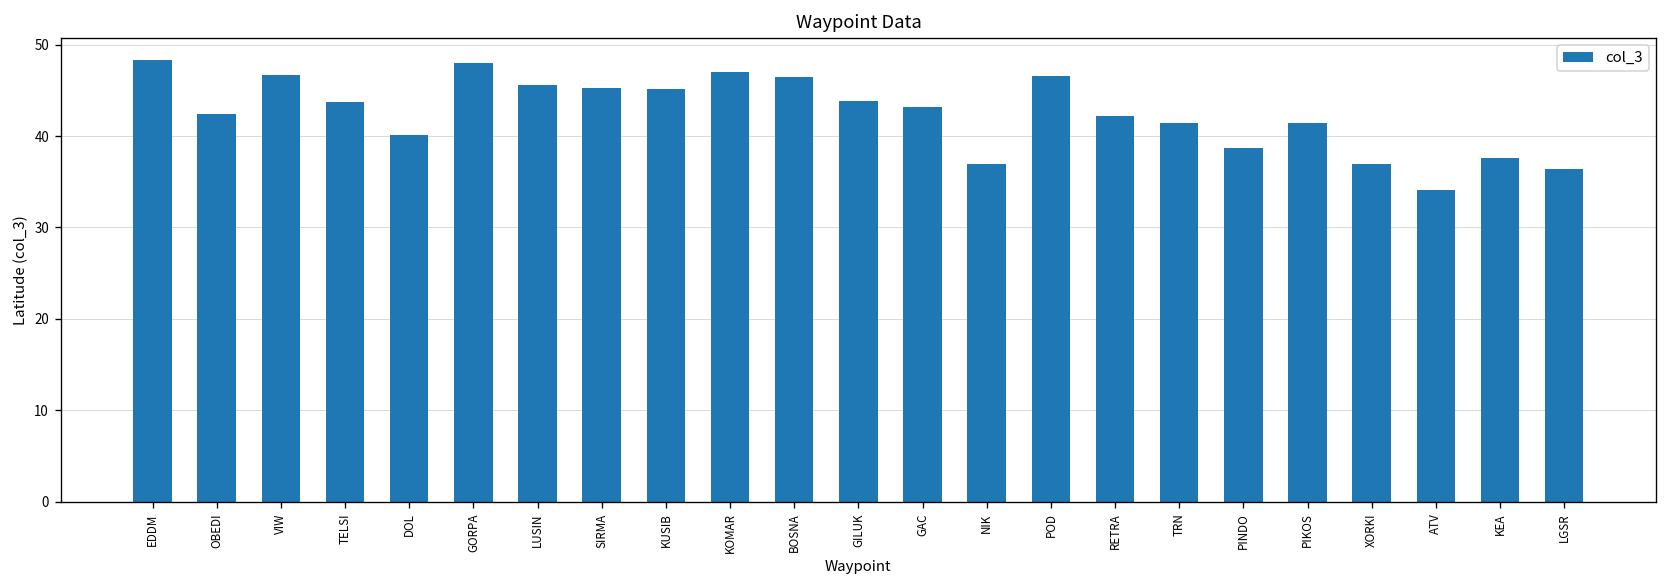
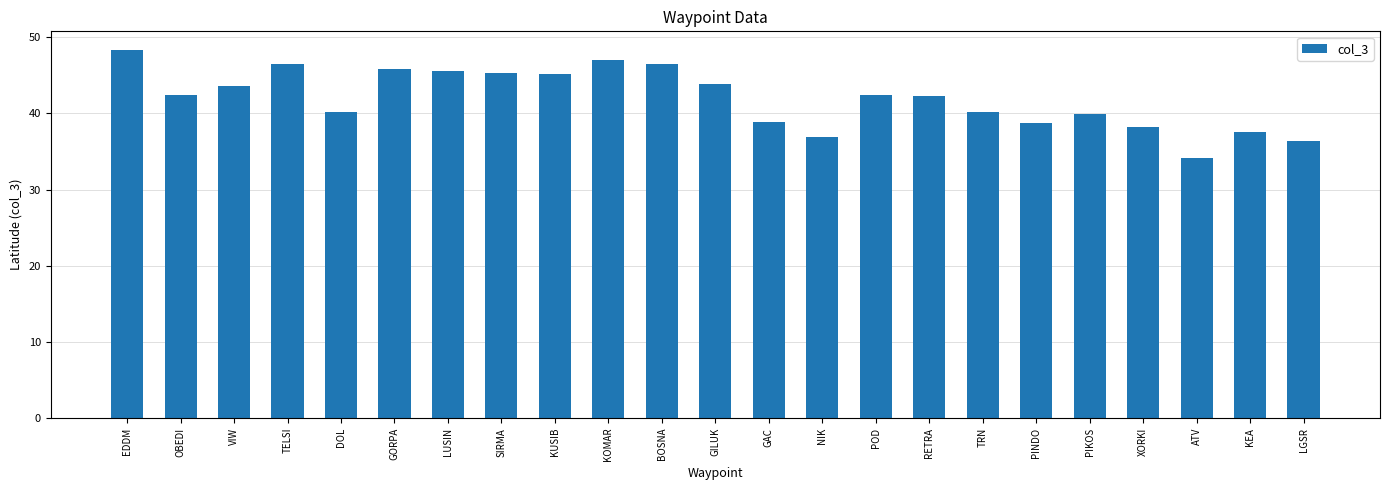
  {
    "EDDM": 48,
    "OBEDI": 42,
-   "VIW": 47,
-   "TELSI": 44,
+   "VIW": 44,
+   "TELSI": 46,
    "DOL": 40,
-   "GORPA": 48,
+   "GORPA": 46,
    "LUSIN": 46,
    "SIRMA": 45,
    "KUSIB": 45,
    "KOMAR": 47,
    "BOSNA": 46,
    "GILUK": 44,
-   "GAC": 43,
+   "GAC": 39,
    "NIK": 37,
-   "POD": 47,
+   "POD": 42,
    "RETRA": 42,
-   "TRN": 41,
+   "TRN": 40,
    "PINDO": 39,
-   "PIKOS": 41,
-   "XORKI": 37,
+   "PIKOS": 40,
+   "XORKI": 38,
    "ATV": 34,
    "KEA": 38,
    "LGSR": 36
  }
